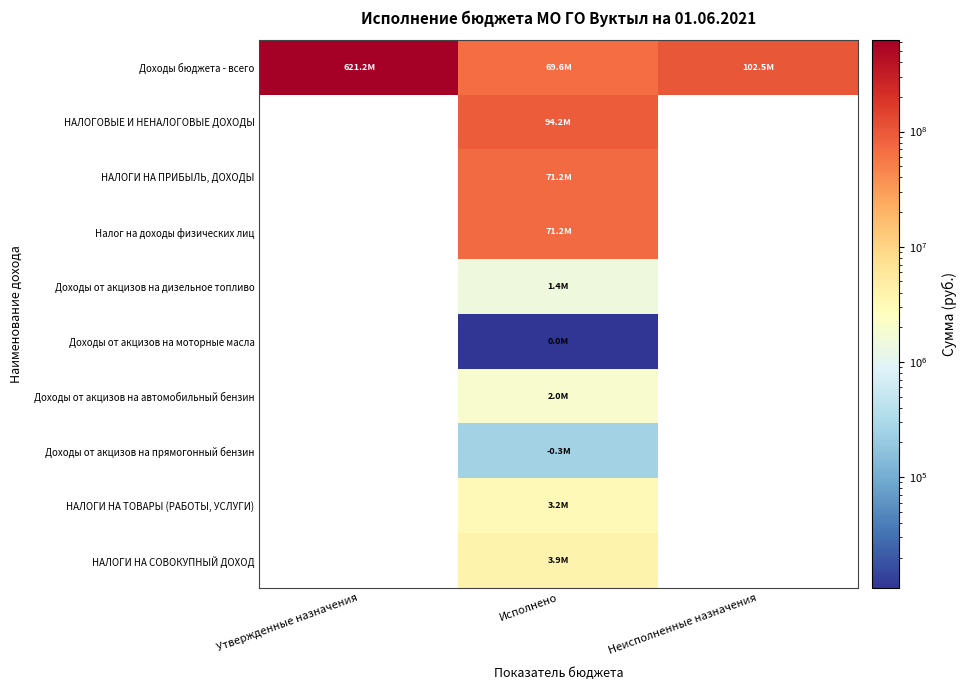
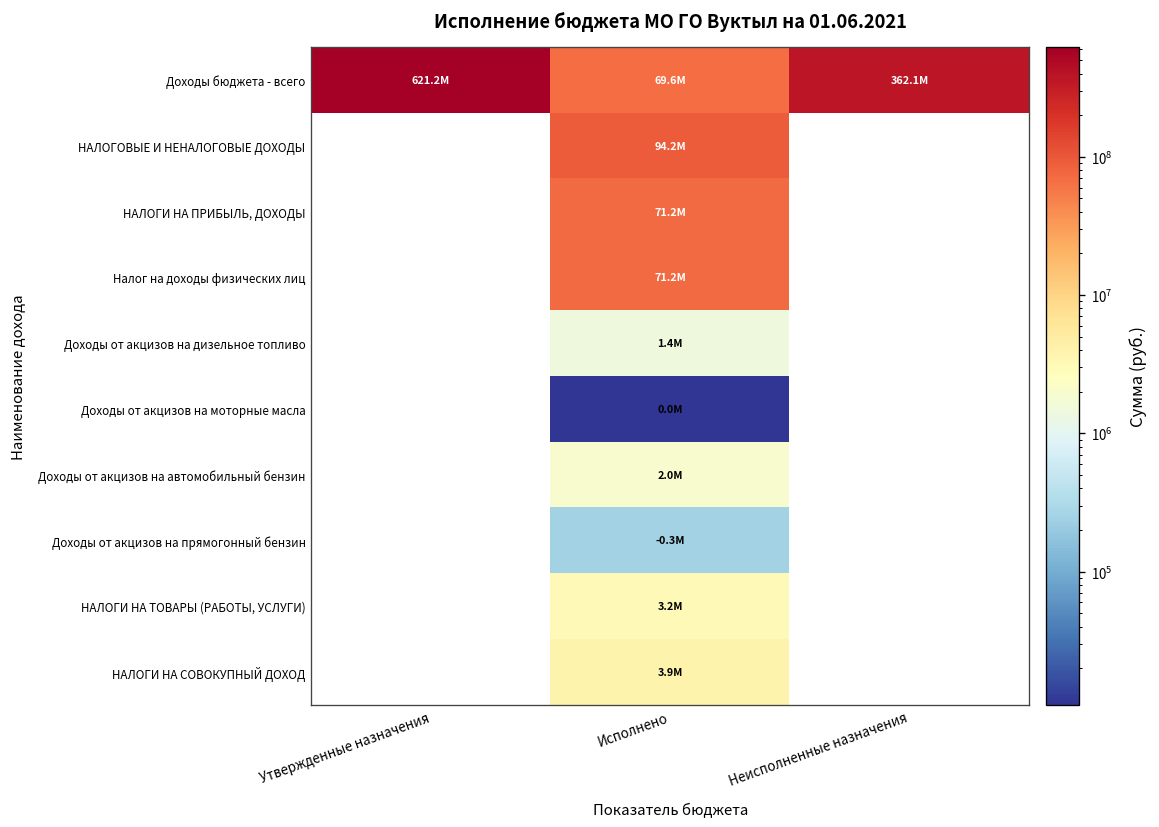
  {
    "Доходы бюджета - всего": {
      "Утвержденные назначения": "621.2М",
      "Исполнено": "69.6М",
-     "Неисполненные назначения": "102.5М"
+     "Неисполненные назначения": "362.1М"
    },
    "НАЛОГОВЫЕ И НЕНАЛОГОВЫЕ ДОХОДЫ": {
      "Исполнено": "94.2М"
    },
    "НАЛОГИ НА ПРИБЫЛЬ, ДОХОДЫ": {
      "Исполнено": "71.2М"
    },
    "Налог на доходы физических лиц": {
      "Исполнено": "71.2М"
    },
    "Доходы от акцизов на дизельное топливо": {
      "Исполнено": "1.4М"
    },
    "Доходы от акцизов на моторные масла": {
      "Исполнено": "0.0М"
    },
    "Доходы от акцизов на автомобильный бензин": {
      "Исполнено": "2.0М"
    },
    "Доходы от акцизов на прямогонный бензин": {
      "Исполнено": "-0.3М"
    },
    "НАЛОГИ НА ТОВАРЫ (РАБОТЫ, УСЛУГИ)": {
      "Исполнено": "3.2М"
    },
    "НАЛОГИ НА СОВОКУПНЫЙ ДОХОД": {
      "Исполнено": "3.9М"
    }
  }
